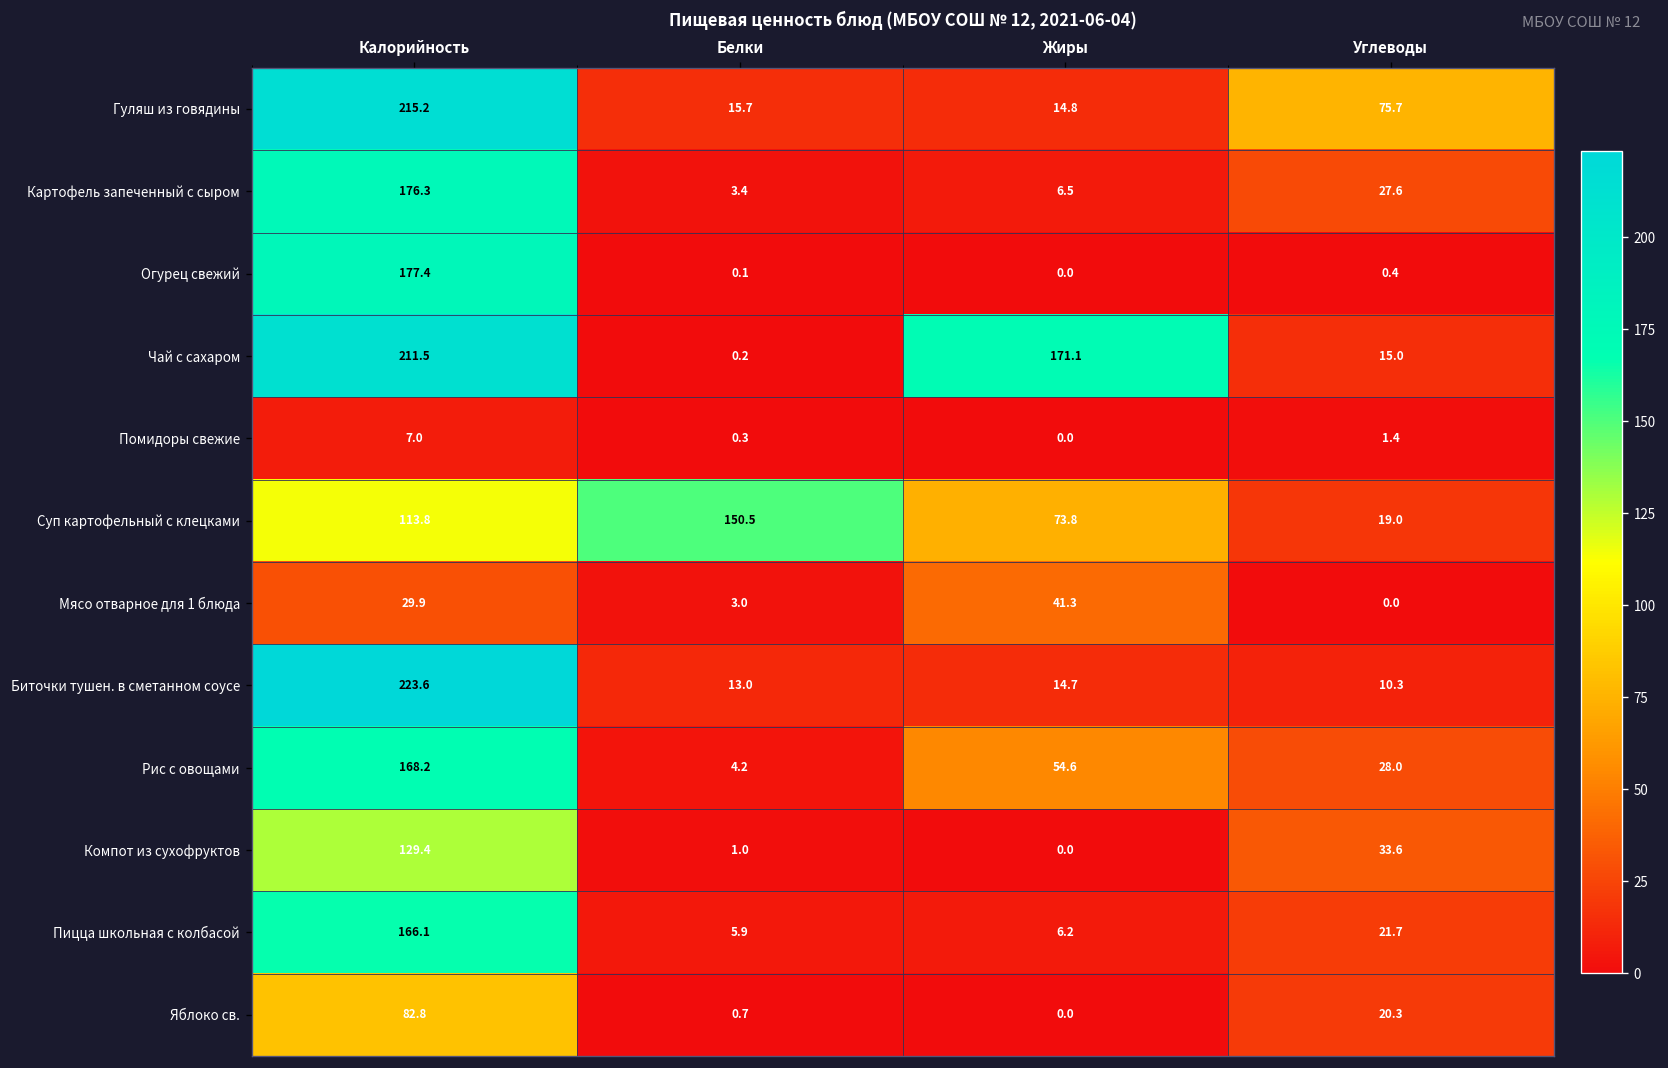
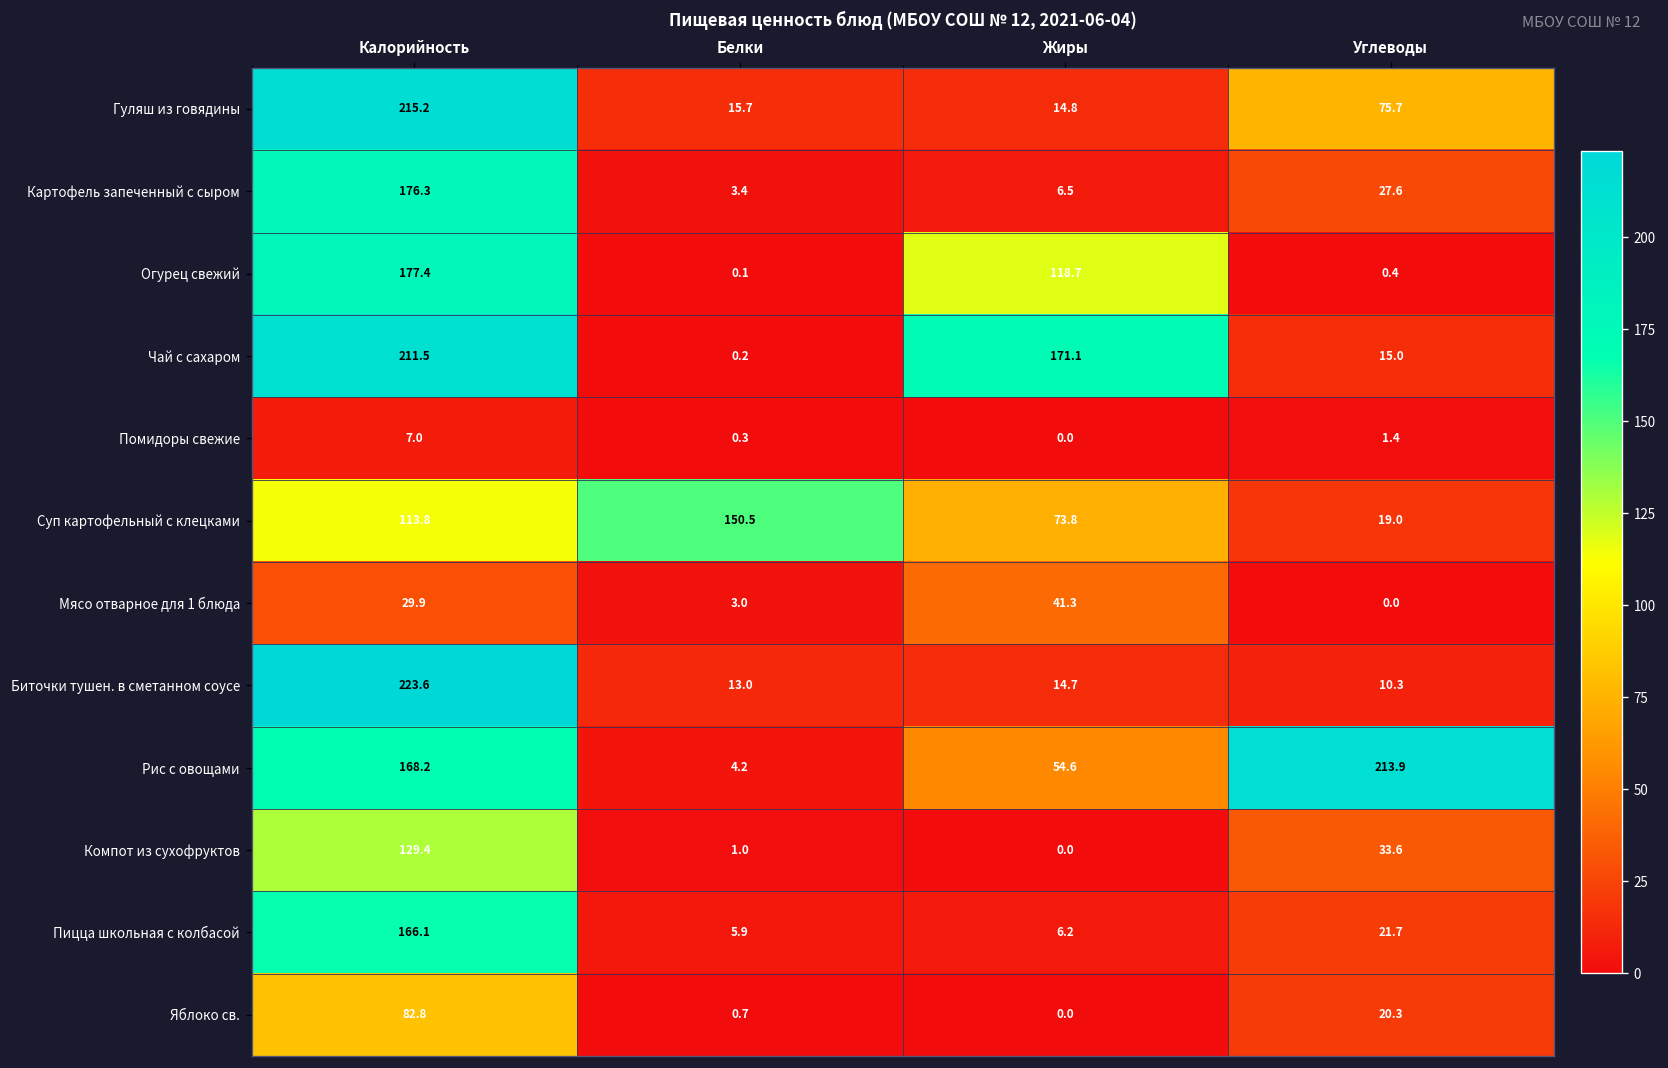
  {
    "Гуляш из говядины": {
      "Калорийность": 215.2,
      "Белки": 15.7,
      "Жиры": 14.8,
      "Углеводы": 75.7
    },
    "Картофель запеченный с сыром": {
      "Калорийность": 176.3,
      "Белки": 3.4,
      "Жиры": 6.5,
      "Углеводы": 27.6
    },
    "Огурец свежий": {
      "Калорийность": 177.4,
      "Белки": 0.1,
-     "Жиры": 0.0,
+     "Жиры": 118.7,
      "Углеводы": 0.4
    },
    "Чай с сахаром": {
      "Калорийность": 211.5,
      "Белки": 0.2,
      "Жиры": 171.1,
      "Углеводы": 15.0
    },
    "Помидоры свежие": {
      "Калорийность": 7.0,
      "Белки": 0.3,
      "Жиры": 0.0,
      "Углеводы": 1.4
    },
    "Суп картофельный с клецками": {
      "Калорийность": 113.8,
      "Белки": 150.5,
      "Жиры": 73.8,
      "Углеводы": 19.0
    },
    "Мясо отварное для 1 блюда": {
      "Калорийность": 29.9,
      "Белки": 3.0,
      "Жиры": 41.3,
      "Углеводы": 0.0
    },
    "Биточки тушен. в сметанном соусе": {
      "Калорийность": 223.6,
      "Белки": 13.0,
      "Жиры": 14.7,
      "Углеводы": 10.3
    },
    "Рис с овощами": {
      "Калорийность": 168.2,
      "Белки": 4.2,
      "Жиры": 54.6,
-     "Углеводы": 28.0
+     "Углеводы": 213.9
    },
    "Компот из сухофруктов": {
      "Калорийность": 129.4,
      "Белки": 1.0,
      "Жиры": 0.0,
      "Углеводы": 33.6
    },
    "Пицца школьная с колбасой": {
      "Калорийность": 166.1,
      "Белки": 5.9,
      "Жиры": 6.2,
      "Углеводы": 21.7
    },
    "Яблоко св.": {
      "Калорийность": 82.8,
      "Белки": 0.7,
      "Жиры": 0.0,
      "Углеводы": 20.3
    }
  }
